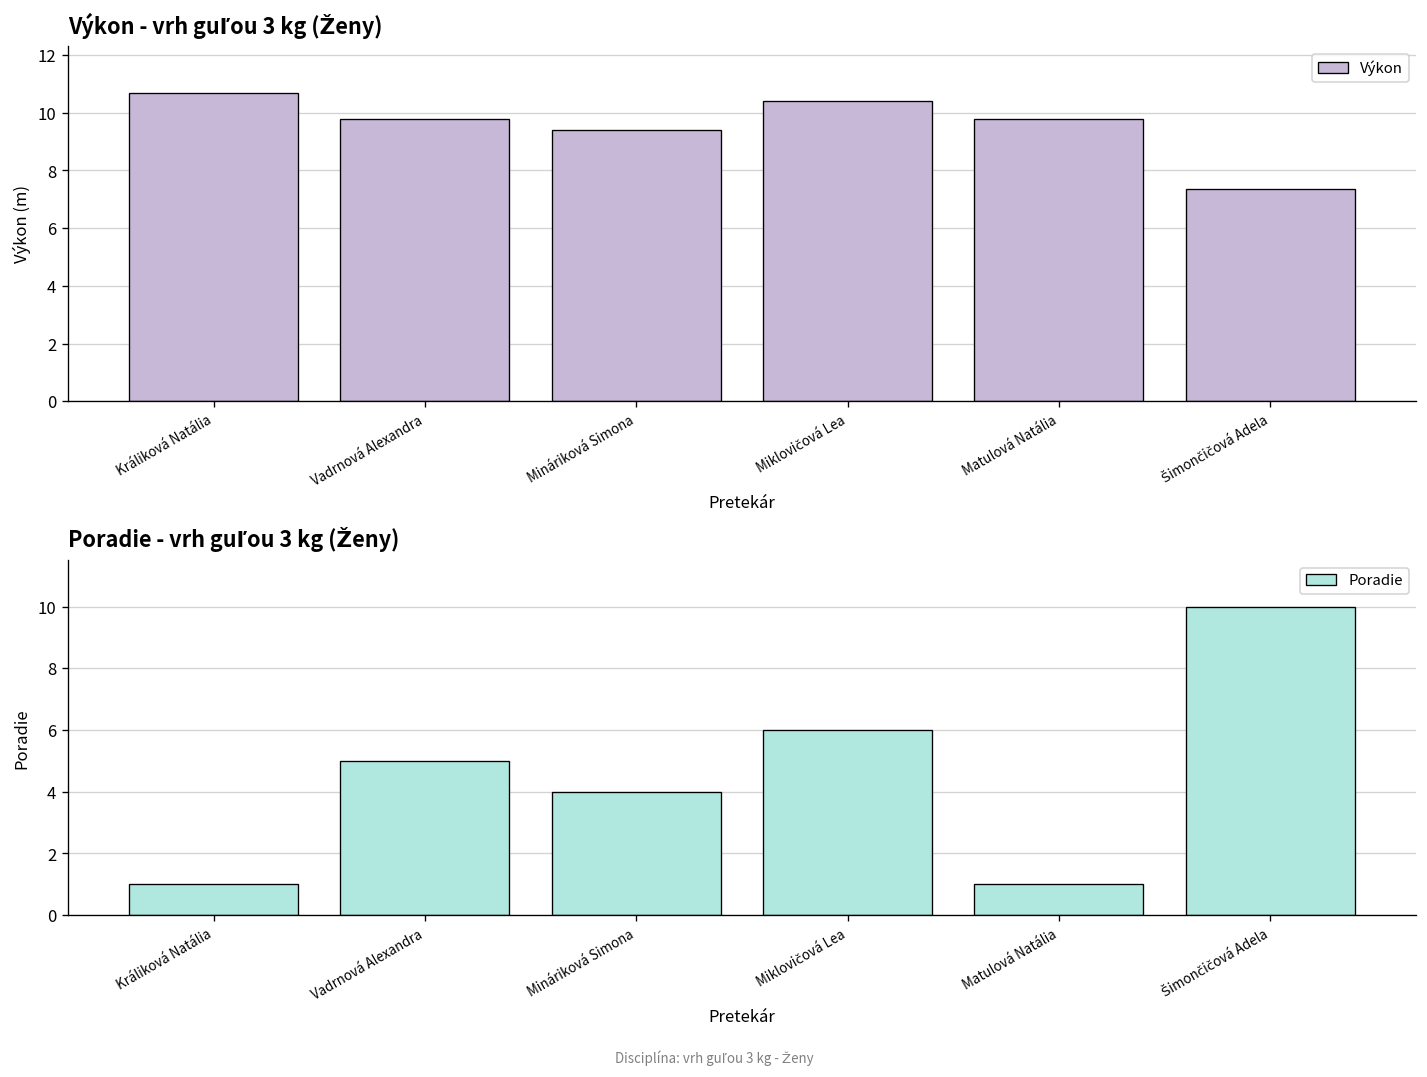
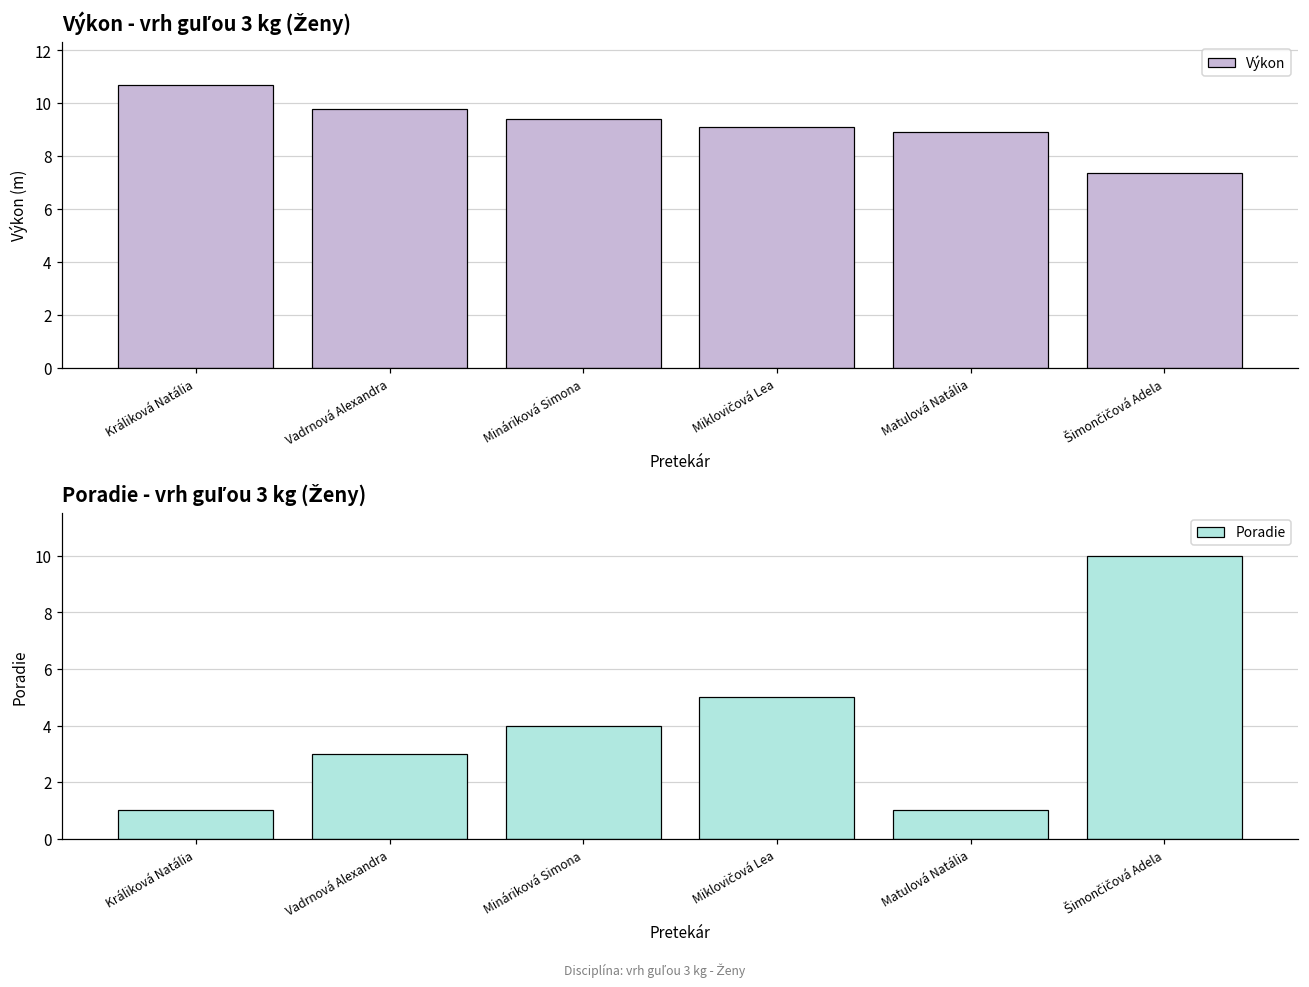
  {
    "Výkon - vrh guľou 3 kg (Ženy)": {
      "Králiková Natália": 10.7,
      "Vadrnová Alexandra": 9.8,
      "Mináriková Simona": 9.4,
-     "Miklovičová Lea": 10.4,
-     "Matulová Natália": 9.8,
+     "Miklovičová Lea": 9.1,
+     "Matulová Natália": 8.9,
      "Šimončičová Adela": 7.4
    },
    "Poradie - vrh guľou 3 kg (Ženy)": {
      "Králiková Natália": 1,
-     "Vadrnová Alexandra": 5,
+     "Vadrnová Alexandra": 3,
      "Mináriková Simona": 4,
-     "Miklovičová Lea": 6,
+     "Miklovičová Lea": 5,
      "Matulová Natália": 1,
      "Šimončičová Adela": 10
    }
  }
